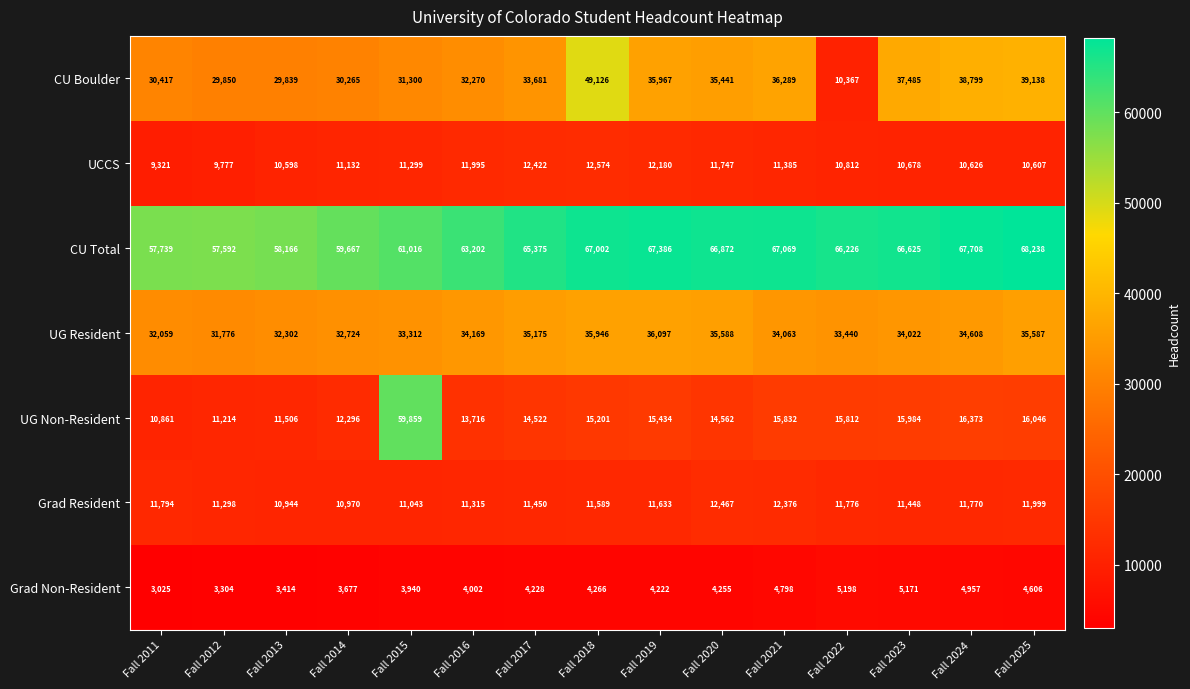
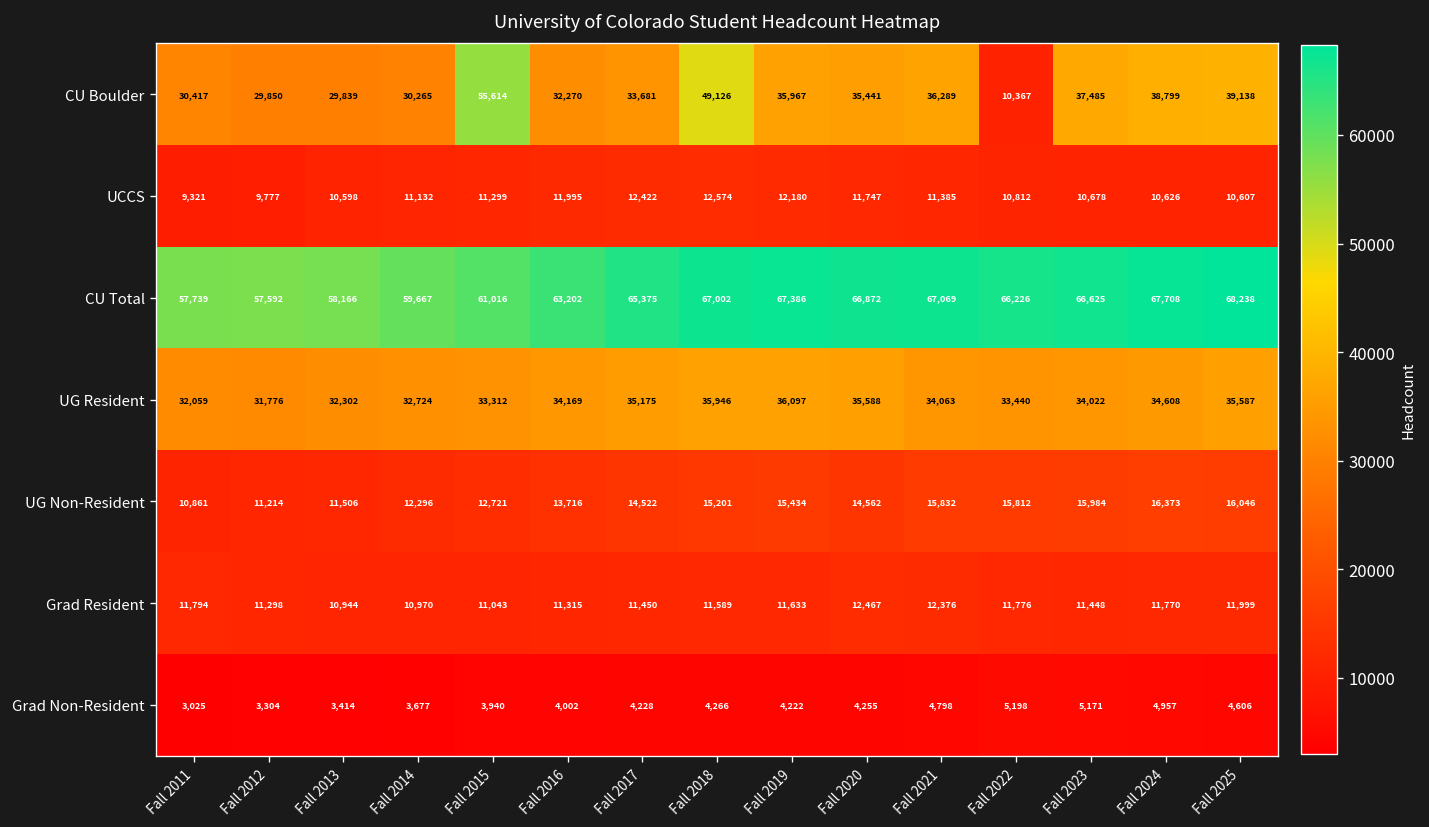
  {
    "CU Boulder": {
      "Fall 2011": "30,417",
      "Fall 2012": "29,850",
      "Fall 2013": "29,839",
      "Fall 2014": "30,265",
-     "Fall 2015": "31,300",
+     "Fall 2015": "55,614",
      "Fall 2016": "32,270",
      "Fall 2017": "33,681",
      "Fall 2018": "49,126",
      "Fall 2019": "35,967",
      "Fall 2020": "35,441",
      "Fall 2021": "36,289",
      "Fall 2022": "10,367",
      "Fall 2023": "37,485",
      "Fall 2024": "38,799",
      "Fall 2025": "39,138"
    },
    "UCCS": {
      "Fall 2011": "9,321",
      "Fall 2012": "9,777",
      "Fall 2013": "10,598",
      "Fall 2014": "11,132",
      "Fall 2015": "11,299",
      "Fall 2016": "11,995",
      "Fall 2017": "12,422",
      "Fall 2018": "12,574",
      "Fall 2019": "12,180",
      "Fall 2020": "11,747",
      "Fall 2021": "11,385",
      "Fall 2022": "10,812",
      "Fall 2023": "10,678",
      "Fall 2024": "10,626",
      "Fall 2025": "10,607"
    },
    "CU Total": {
      "Fall 2011": "57,739",
      "Fall 2012": "57,592",
      "Fall 2013": "58,166",
      "Fall 2014": "59,667",
      "Fall 2015": "61,016",
      "Fall 2016": "63,202",
      "Fall 2017": "65,375",
      "Fall 2018": "67,002",
      "Fall 2019": "67,386",
      "Fall 2020": "66,872",
      "Fall 2021": "67,069",
      "Fall 2022": "66,226",
      "Fall 2023": "66,625",
      "Fall 2024": "67,708",
      "Fall 2025": "68,238"
    },
    "UG Resident": {
      "Fall 2011": "32,059",
      "Fall 2012": "31,776",
      "Fall 2013": "32,302",
      "Fall 2014": "32,724",
      "Fall 2015": "33,312",
      "Fall 2016": "34,169",
      "Fall 2017": "35,175",
      "Fall 2018": "35,946",
      "Fall 2019": "36,097",
      "Fall 2020": "35,588",
      "Fall 2021": "34,063",
      "Fall 2022": "33,440",
      "Fall 2023": "34,022",
      "Fall 2024": "34,608",
      "Fall 2025": "35,587"
    },
    "UG Non-Resident": {
      "Fall 2011": "10,861",
      "Fall 2012": "11,214",
      "Fall 2013": "11,506",
      "Fall 2014": "12,296",
-     "Fall 2015": "59,859",
+     "Fall 2015": "12,721",
      "Fall 2016": "13,716",
      "Fall 2017": "14,522",
      "Fall 2018": "15,201",
      "Fall 2019": "15,434",
      "Fall 2020": "14,562",
      "Fall 2021": "15,832",
      "Fall 2022": "15,812",
      "Fall 2023": "15,984",
      "Fall 2024": "16,373",
      "Fall 2025": "16,046"
    },
    "Grad Resident": {
      "Fall 2011": "11,794",
      "Fall 2012": "11,298",
      "Fall 2013": "10,944",
      "Fall 2014": "10,970",
      "Fall 2015": "11,043",
      "Fall 2016": "11,315",
      "Fall 2017": "11,450",
      "Fall 2018": "11,589",
      "Fall 2019": "11,633",
      "Fall 2020": "12,467",
      "Fall 2021": "12,376",
      "Fall 2022": "11,776",
      "Fall 2023": "11,448",
      "Fall 2024": "11,770",
      "Fall 2025": "11,999"
    },
    "Grad Non-Resident": {
      "Fall 2011": "3,025",
      "Fall 2012": "3,304",
      "Fall 2013": "3,414",
      "Fall 2014": "3,677",
      "Fall 2015": "3,940",
      "Fall 2016": "4,002",
      "Fall 2017": "4,228",
      "Fall 2018": "4,266",
      "Fall 2019": "4,222",
      "Fall 2020": "4,255",
      "Fall 2021": "4,798",
      "Fall 2022": "5,198",
      "Fall 2023": "5,171",
      "Fall 2024": "4,957",
      "Fall 2025": "4,606"
    }
  }
